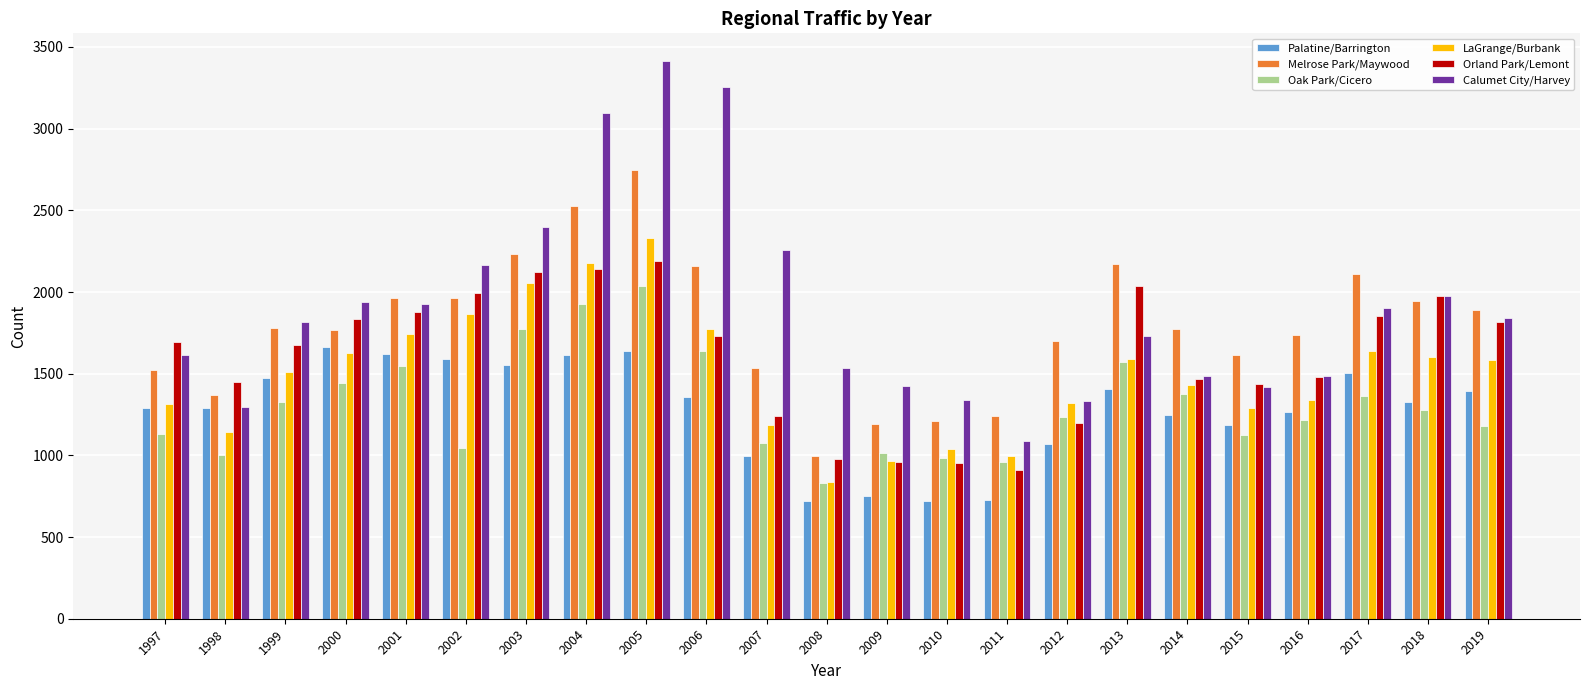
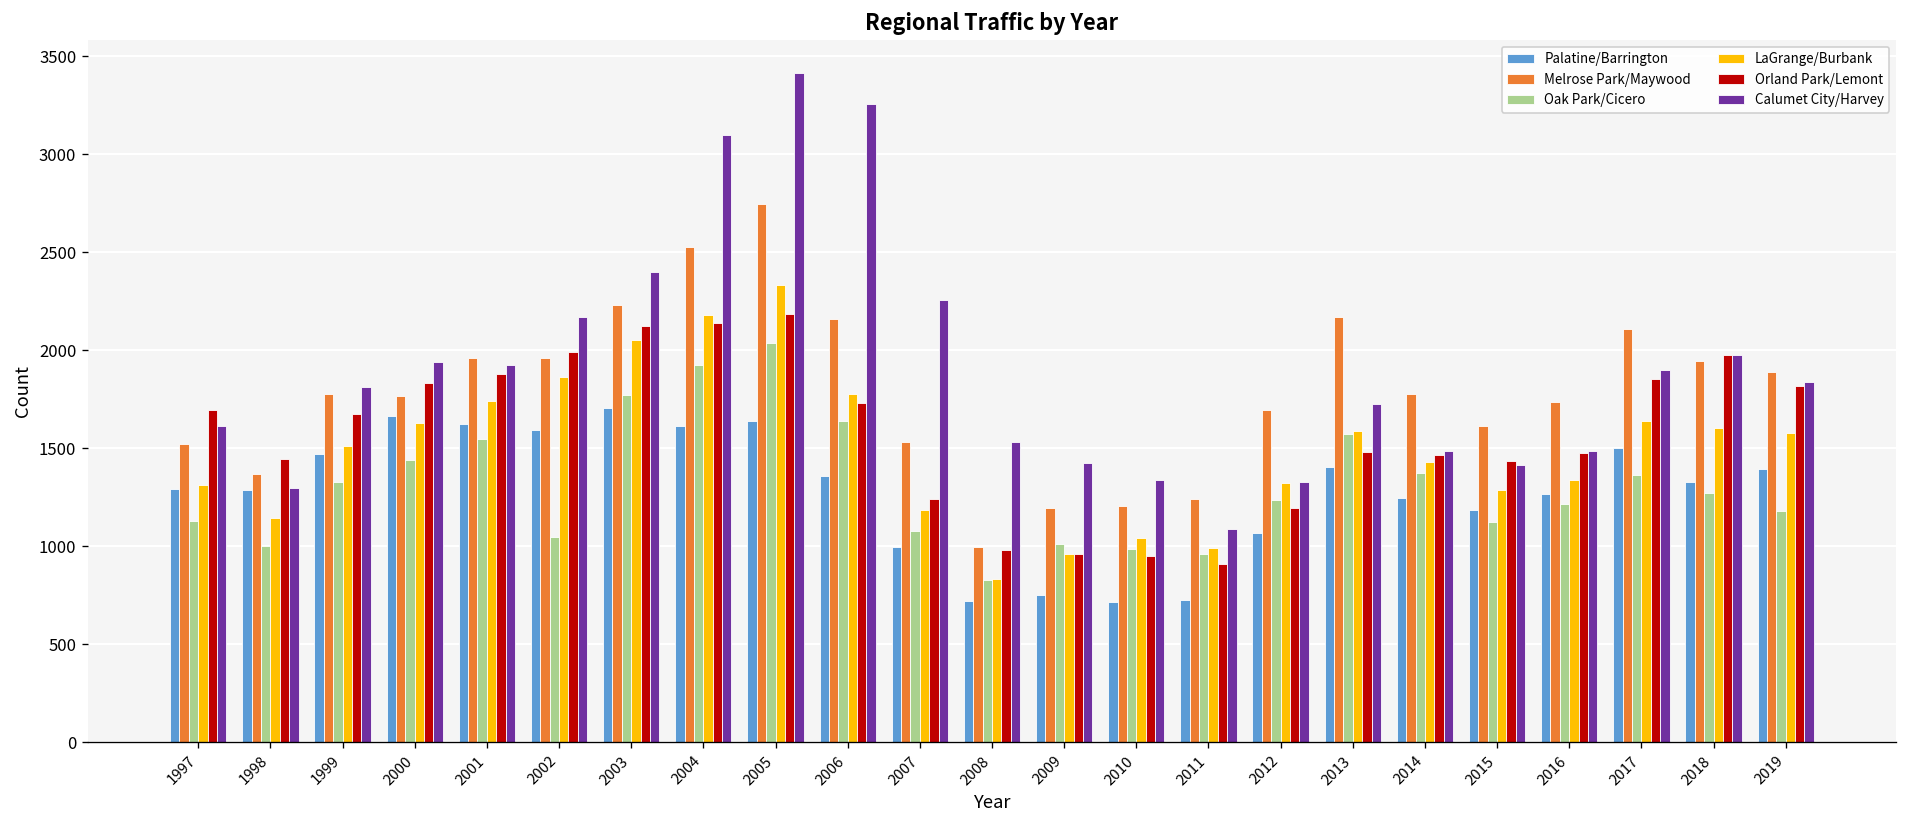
  {
    "Palatine/Barrington": {
      "1997": 1290,
      "1998": 1290,
      "1999": 1470,
      "2000": 1660,
      "2001": 1620,
      "2002": 1590,
-     "2003": 1560,
+     "2003": 1710,
      "2004": 1610,
      "2005": 1640,
      "2006": 1360,
      "2007": 1000,
      "2008": 720,
      "2009": 750,
      "2010": 720,
      "2011": 730,
      "2012": 1070,
      "2013": 1400,
      "2014": 1250,
      "2015": 1180,
      "2016": 1270,
      "2017": 1500,
      "2018": 1330,
      "2019": 1390
    },
    "Melrose Park/Maywood": {
      "1997": 1530,
      "1998": 1370,
      "1999": 1780,
      "2000": 1770,
      "2001": 1960,
      "2002": 1960,
      "2003": 2230,
      "2004": 2530,
      "2005": 2750,
      "2006": 2160,
      "2007": 1530,
      "2008": 1000,
      "2009": 1200,
      "2010": 1210,
      "2011": 1240,
      "2012": 1700,
      "2013": 2170,
      "2014": 1780,
      "2015": 1610,
      "2016": 1740,
      "2017": 2110,
      "2018": 1950,
      "2019": 1890
    },
    "Oak Park/Cicero": {
      "1997": 1130,
      "1998": 1000,
      "1999": 1330,
      "2000": 1440,
      "2001": 1550,
      "2002": 1050,
      "2003": 1770,
      "2004": 1930,
      "2005": 2040,
      "2006": 1640,
      "2007": 1080,
      "2008": 830,
      "2009": 1010,
      "2010": 990,
      "2011": 960,
      "2012": 1240,
      "2013": 1570,
      "2014": 1370,
      "2015": 1130,
      "2016": 1220,
      "2017": 1370,
      "2018": 1280,
      "2019": 1180
    },
    "LaGrange/Burbank": {
      "1997": 1320,
      "1998": 1150,
      "1999": 1510,
      "2000": 1630,
      "2001": 1740,
      "2002": 1870,
      "2003": 2060,
      "2004": 2180,
      "2005": 2330,
      "2006": 1780,
      "2007": 1180,
      "2008": 830,
      "2009": 960,
      "2010": 1040,
      "2011": 990,
      "2012": 1320,
      "2013": 1590,
      "2014": 1430,
      "2015": 1290,
      "2016": 1340,
      "2017": 1640,
      "2018": 1610,
      "2019": 1580
    },
    "Orland Park/Lemont": {
      "1997": 1700,
      "1998": 1450,
      "1999": 1680,
      "2000": 1840,
      "2001": 1880,
      "2002": 1990,
      "2003": 2120,
      "2004": 2140,
      "2005": 2190,
      "2006": 1730,
      "2007": 1240,
      "2008": 980,
      "2009": 960,
      "2010": 950,
      "2011": 910,
      "2012": 1200,
-     "2013": 2030,
+     "2013": 1480,
      "2014": 1470,
      "2015": 1440,
      "2016": 1480,
      "2017": 1850,
      "2018": 1980,
      "2019": 1820
    },
    "Calumet City/Harvey": {
      "1997": 1620,
      "1998": 1300,
      "1999": 1810,
      "2000": 1940,
      "2001": 1920,
      "2002": 2170,
      "2003": 2400,
      "2004": 3100,
      "2005": 3410,
      "2006": 3260,
      "2007": 2260,
      "2008": 1530,
      "2009": 1430,
      "2010": 1340,
      "2011": 1090,
      "2012": 1330,
      "2013": 1730,
      "2014": 1490,
      "2015": 1420,
      "2016": 1490,
      "2017": 1900,
      "2018": 1980,
      "2019": 1840
    }
  }
